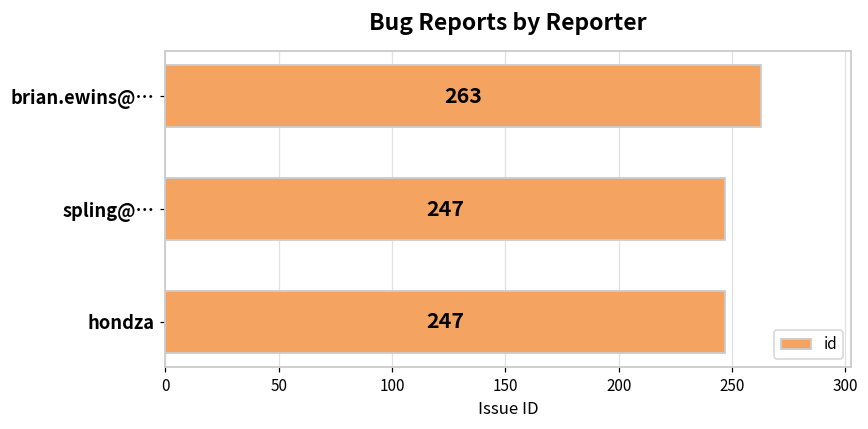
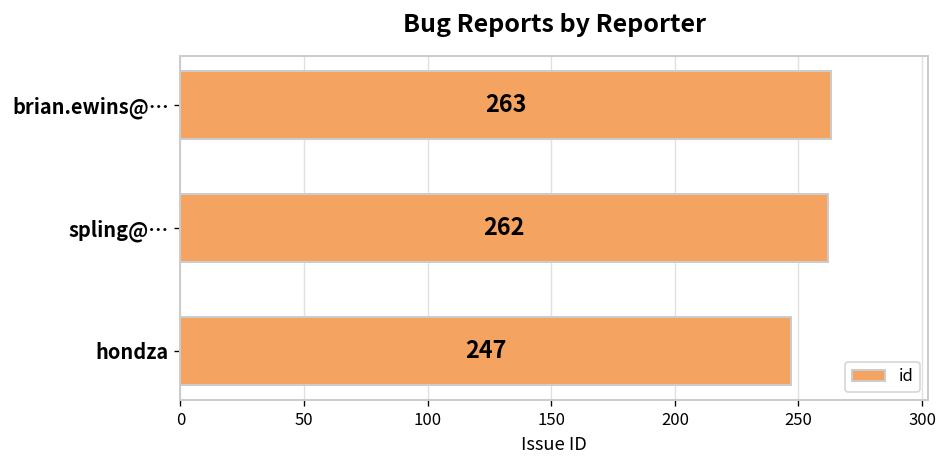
  {
    "brian.ewins@…": 263,
-   "spling@…": 247,
+   "spling@…": 262,
    "hondza": 247
  }
